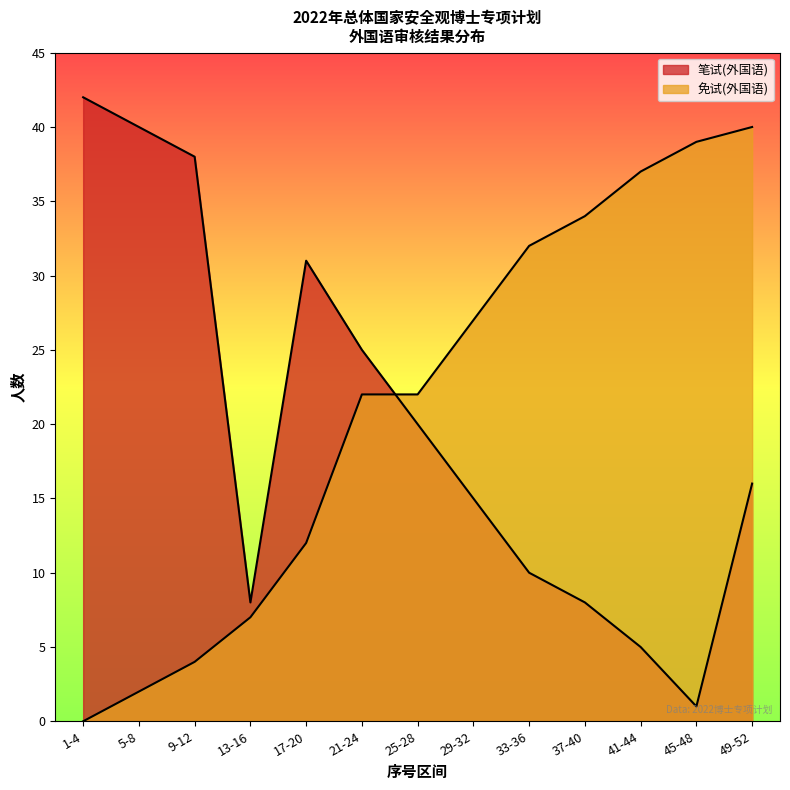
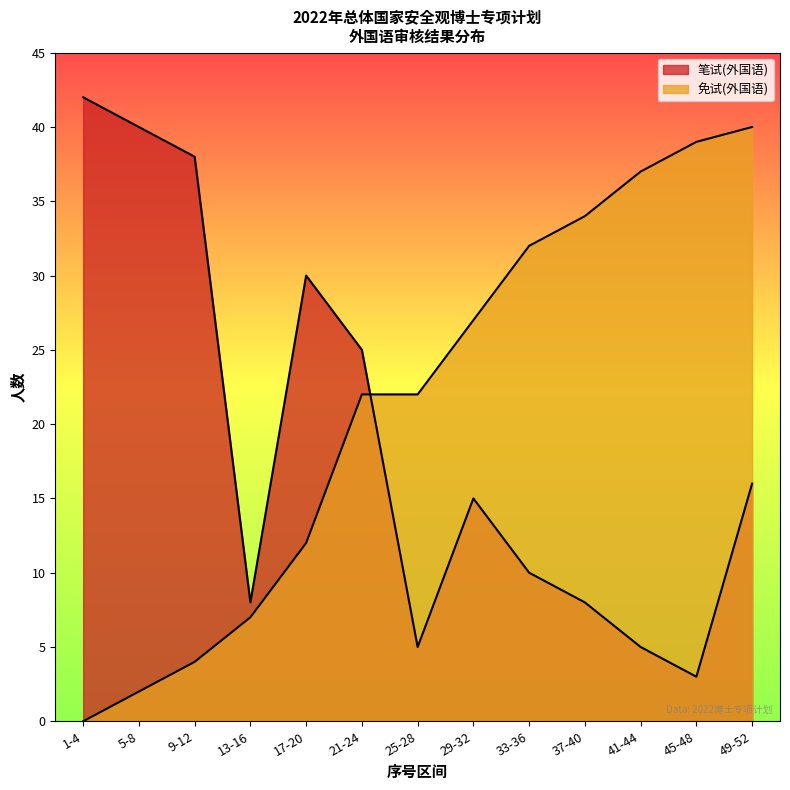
  {
    "笔试(外国语)": {
      "1-4": 42,
      "5-8": 40,
      "9-12": 38,
      "13-16": 8,
-     "17-20": 31,
+     "17-20": 30,
      "21-24": 25,
-     "25-28": 20,
+     "25-28": 5,
      "29-32": 15,
      "33-36": 10,
      "37-40": 8,
      "41-44": 5,
-     "45-48": 1,
+     "45-48": 3,
      "49-52": 16
    },
    "免试(外国语)": {
      "1-4": 0,
      "5-8": 2,
      "9-12": 4,
      "13-16": 7,
      "17-20": 12,
      "21-24": 22,
      "25-28": 22,
      "29-32": 27,
      "33-36": 32,
      "37-40": 34,
      "41-44": 37,
      "45-48": 39,
      "49-52": 40
    }
  }
